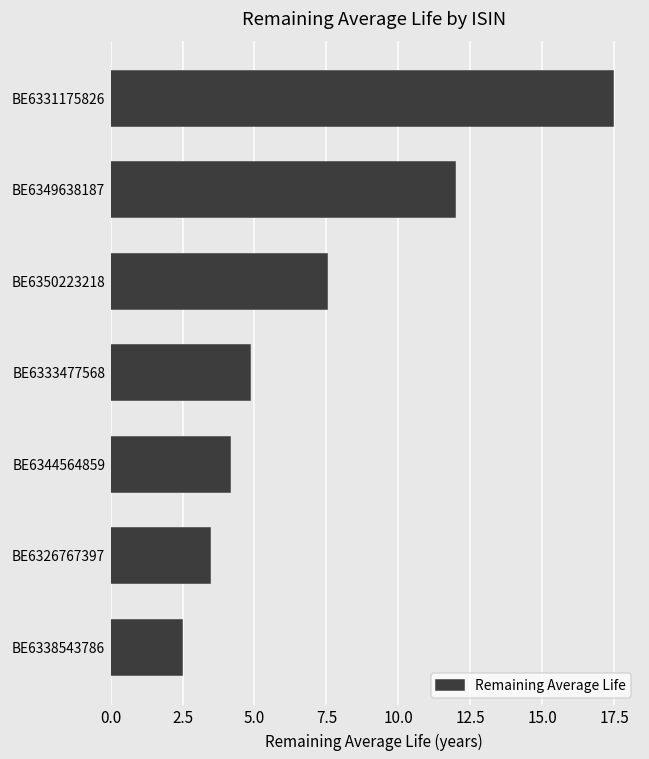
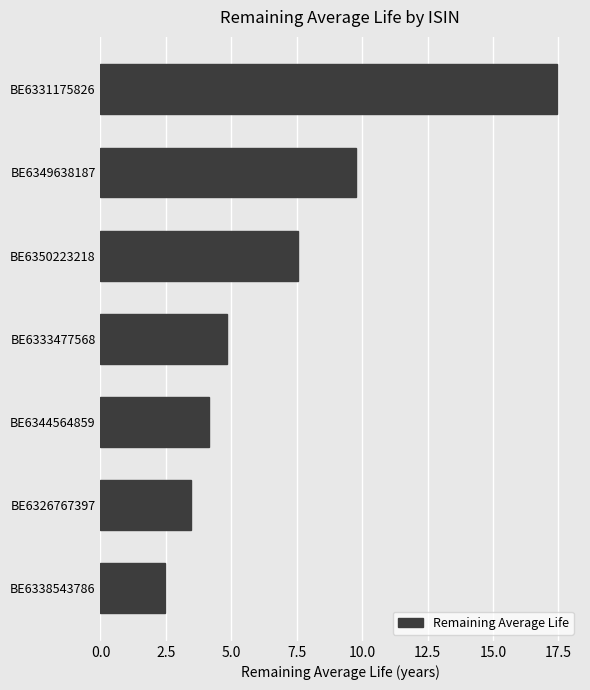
  {
    "BE6331175826": 17.5,
-   "BE6349638187": 12.0,
+   "BE6349638187": 9.8,
    "BE6350223218": 7.5,
    "BE6333477568": 4.8,
    "BE6344564859": 4.2,
    "BE6326767397": 3.5,
    "BE6338543786": 2.5
  }
